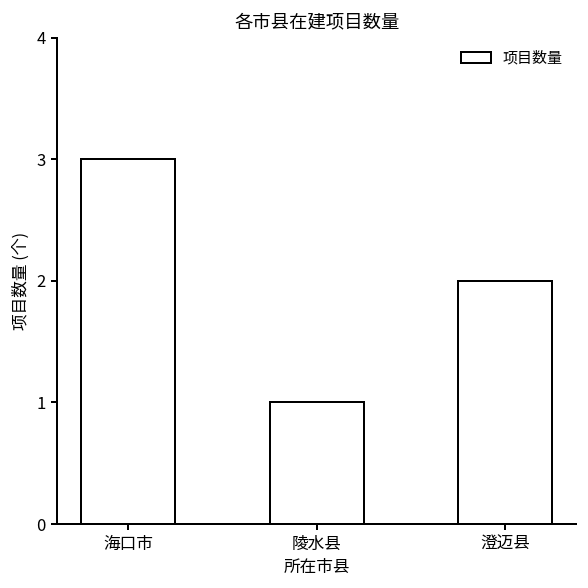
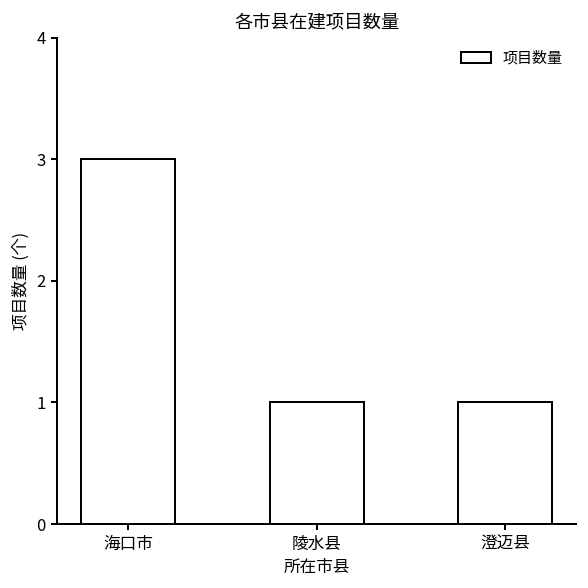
  {
    "海口市": 3,
    "陵水县": 1,
-   "澄迈县": 2
+   "澄迈县": 1
  }
